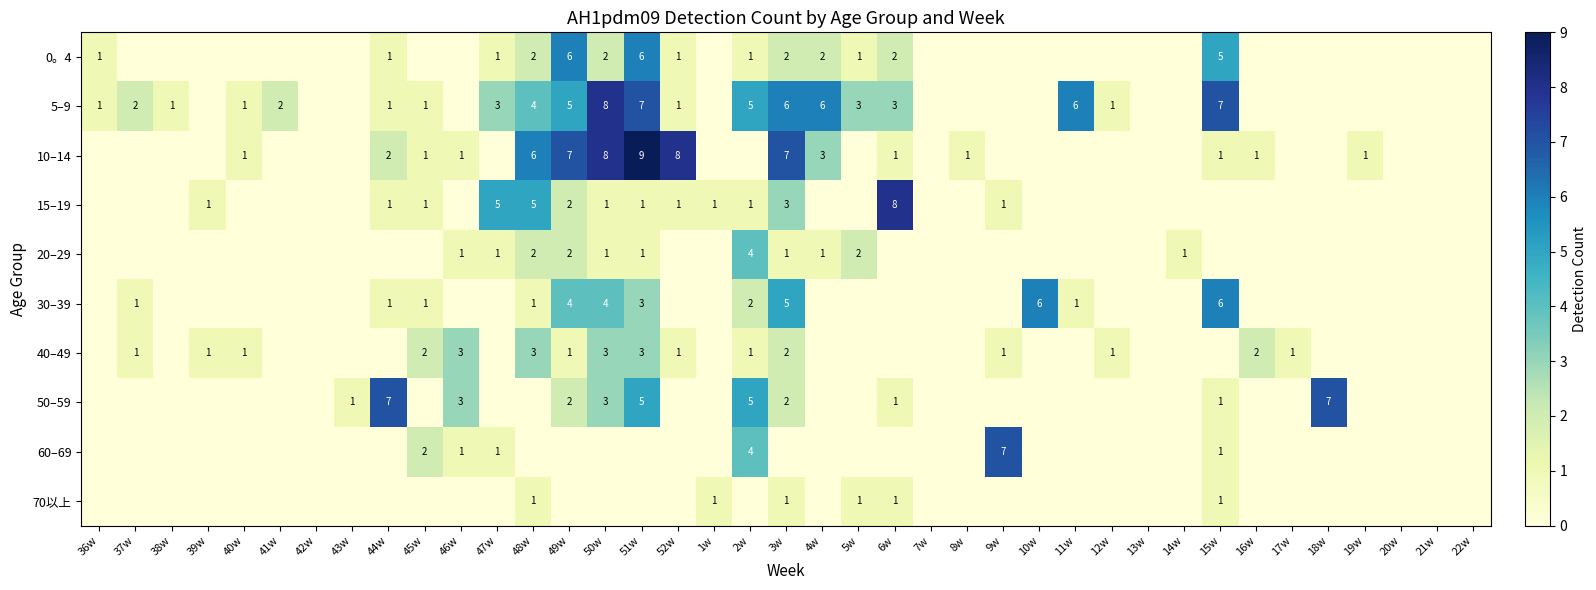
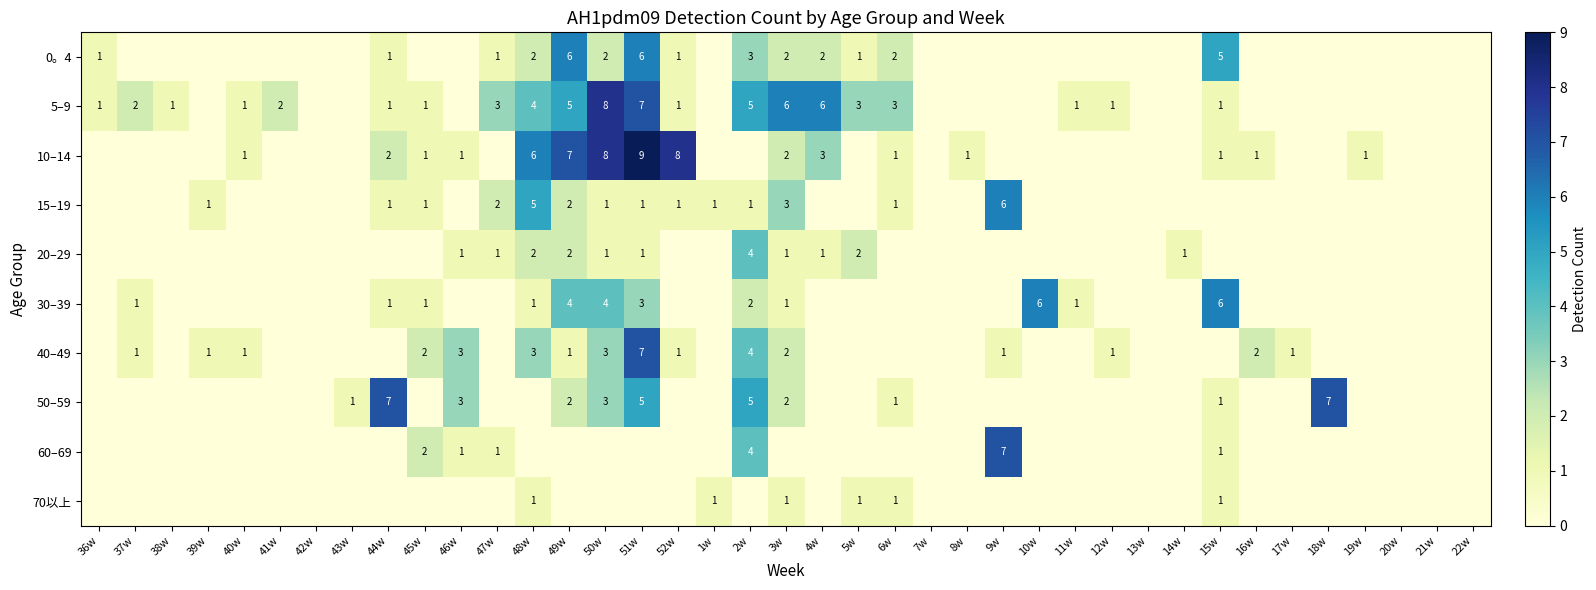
  {
    "0。4": {
      "36w": 1,
      "44w": 1,
      "47w": 1,
      "48w": 2,
      "49w": 6,
      "50w": 2,
      "51w": 6,
      "52w": 1,
-     "2w": 1,
+     "2w": 3,
      "3w": 2,
      "4w": 2,
      "5w": 1,
      "6w": 2,
      "15w": 5
    },
    "5–9": {
      "36w": 1,
      "37w": 2,
      "38w": 1,
      "40w": 1,
      "41w": 2,
      "44w": 1,
      "45w": 1,
      "47w": 3,
      "48w": 4,
      "49w": 5,
      "50w": 8,
      "51w": 7,
      "52w": 1,
      "2w": 5,
      "3w": 6,
      "4w": 6,
      "5w": 3,
      "6w": 3,
-     "11w": 6,
+     "11w": 1,
      "12w": 1,
-     "15w": 7
+     "15w": 1
    },
    "10–14": {
      "40w": 1,
      "44w": 2,
      "45w": 1,
      "46w": 1,
      "48w": 6,
      "49w": 7,
      "50w": 8,
      "51w": 9,
      "52w": 8,
-     "3w": 7,
+     "3w": 2,
      "4w": 3,
      "6w": 1,
      "8w": 1,
      "15w": 1,
      "16w": 1,
      "19w": 1
    },
    "15–19": {
      "39w": 1,
      "44w": 1,
      "45w": 1,
-     "47w": 5,
+     "47w": 2,
      "48w": 5,
      "49w": 2,
      "50w": 1,
      "51w": 1,
      "52w": 1,
      "1w": 1,
      "2w": 1,
      "3w": 3,
-     "6w": 8,
-     "9w": 1
+     "6w": 1,
+     "9w": 6
    },
    "20–29": {
      "46w": 1,
      "47w": 1,
      "48w": 2,
      "49w": 2,
      "50w": 1,
      "51w": 1,
      "2w": 4,
      "3w": 1,
      "4w": 1,
      "5w": 2,
      "14w": 1
    },
    "30–39": {
      "37w": 1,
      "44w": 1,
      "45w": 1,
      "48w": 1,
      "49w": 4,
      "50w": 4,
      "51w": 3,
      "2w": 2,
-     "3w": 5,
+     "3w": 1,
      "10w": 6,
      "11w": 1,
      "15w": 6
    },
    "40–49": {
      "37w": 1,
      "39w": 1,
      "40w": 1,
      "45w": 2,
      "46w": 3,
      "48w": 3,
      "49w": 1,
      "50w": 3,
-     "51w": 3,
+     "51w": 7,
      "52w": 1,
-     "2w": 1,
+     "2w": 4,
      "3w": 2,
      "9w": 1,
      "12w": 1,
      "16w": 2,
      "17w": 1
    },
    "50–59": {
      "43w": 1,
      "44w": 7,
      "46w": 3,
      "49w": 2,
      "50w": 3,
      "51w": 5,
      "2w": 5,
      "3w": 2,
      "6w": 1,
      "15w": 1,
      "18w": 7
    },
    "60–69": {
      "45w": 2,
      "46w": 1,
      "47w": 1,
      "2w": 4,
      "9w": 7,
      "15w": 1
    },
    "70以上": {
      "48w": 1,
      "1w": 1,
      "3w": 1,
      "5w": 1,
      "6w": 1,
      "15w": 1
    }
  }
